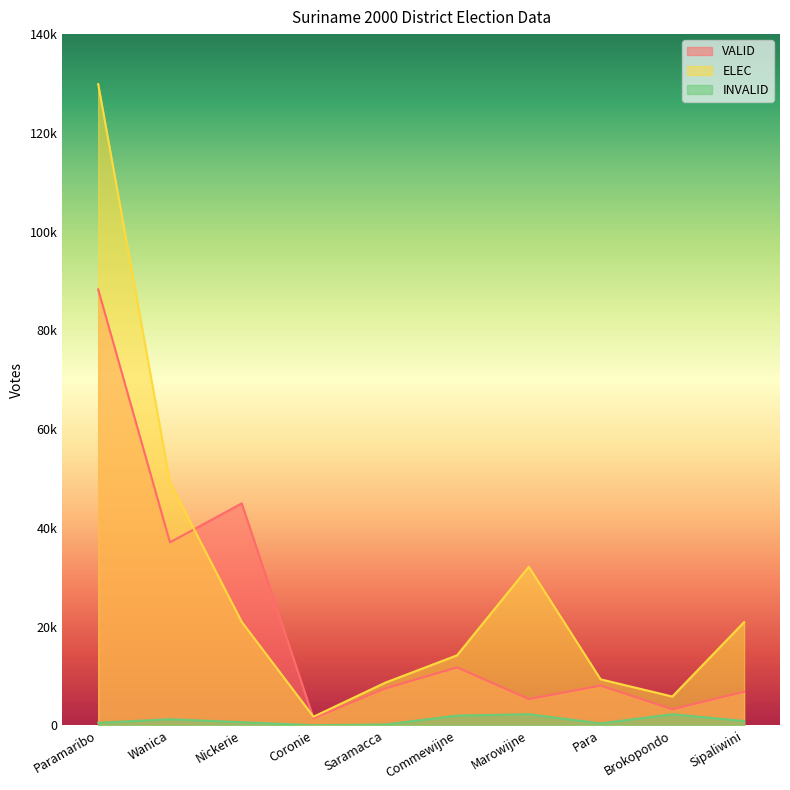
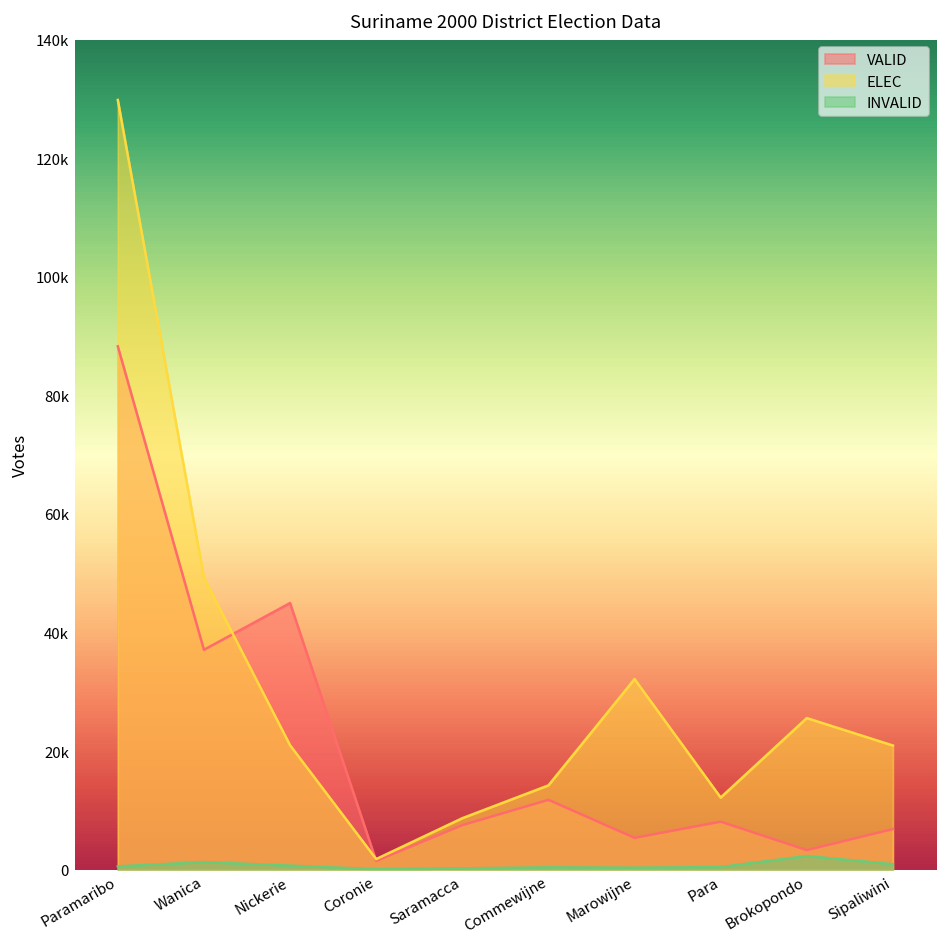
  {
    "VALID": {
      "Paramaribo": 88000,
      "Wanica": 37000,
      "Nickerie": 45000,
      "Saramacca": 7000,
      "Commewijne": 12000,
      "Marowijne": 5000,
      "Para": 8000,
      "Brokopondo": 3000,
      "Sipaliwini": 7000
    },
    "ELEC": {
      "Paramaribo": 130000,
      "Wanica": 49000,
      "Nickerie": 21000,
      "Saramacca": 9000,
      "Commewijne": 14000,
      "Marowijne": 32000,
-     "Para": 9000,
-     "Brokopondo": 6000,
+     "Para": 12000,
+     "Brokopondo": 26000,
      "Sipaliwini": 21000
    },
    "INVALID": {
      "Paramaribo": 1000,
      "Wanica": 1000,
      "Nickerie": 1000,
      "Coronie": 0,
      "Saramacca": 0,
-     "Commewijne": 2000,
-     "Marowijne": 2000,
+     "Commewijne": 0,
+     "Marowijne": 0,
      "Para": 0,
      "Brokopondo": 2000,
      "Sipaliwini": 1000
    }
  }
